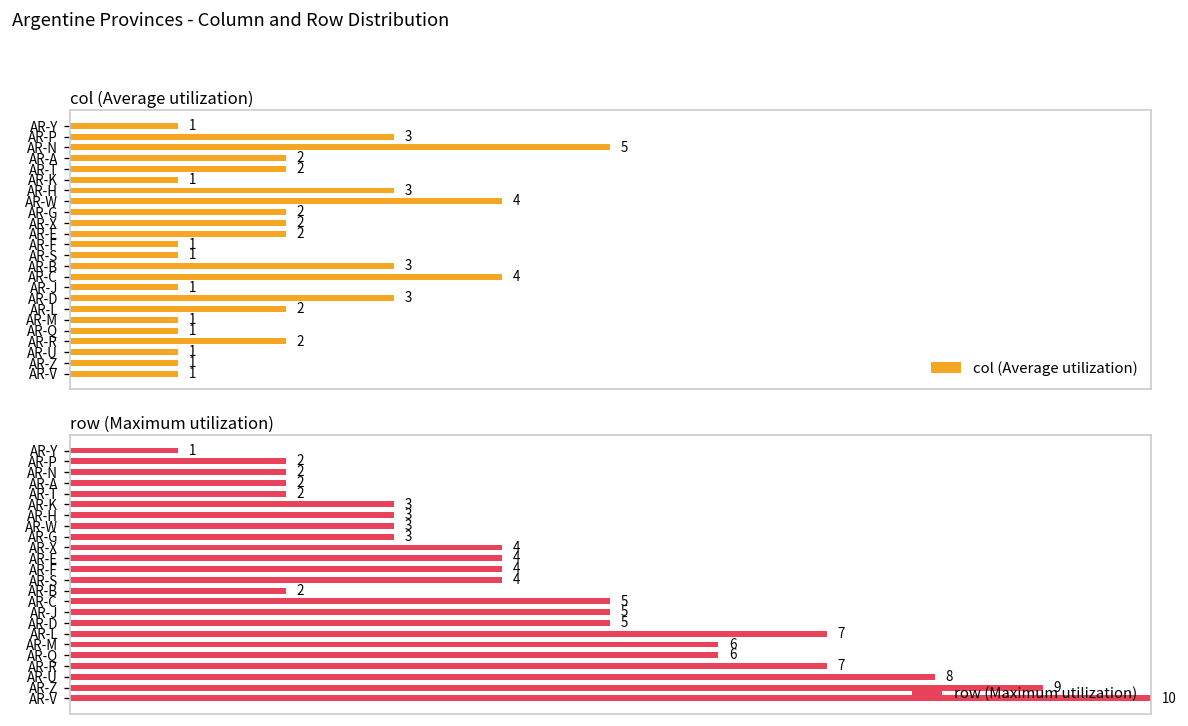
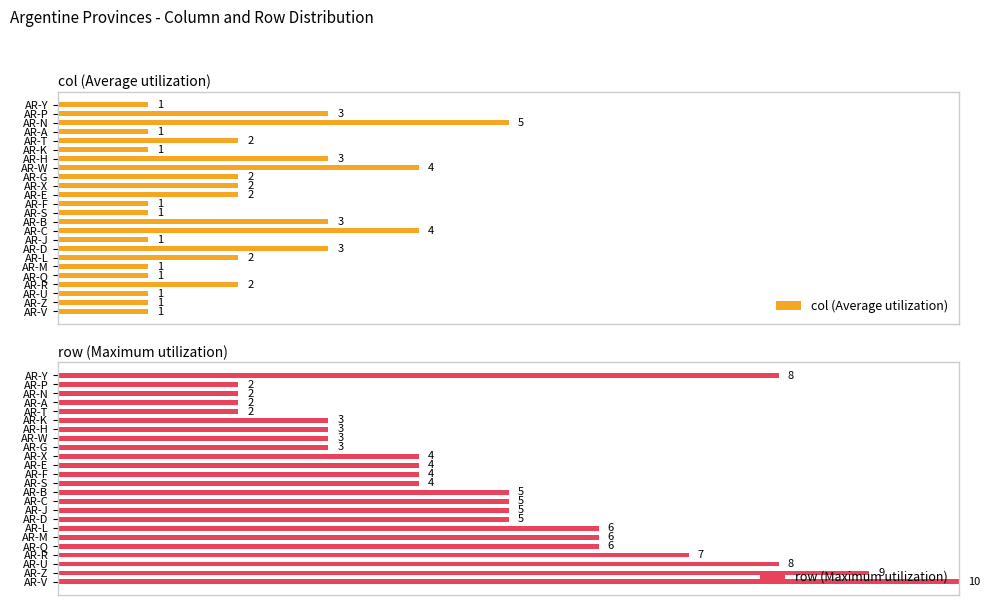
  {
    "col (Average utilization)": {
      "AR-Y": 1,
      "AR-P": 3,
      "AR-N": 5,
-     "AR-A": 2,
+     "AR-A": 1,
      "AR-T": 2,
      "AR-K": 1,
      "AR-H": 3,
      "AR-W": 4,
      "AR-G": 2,
      "AR-X": 2,
      "AR-E": 2,
      "AR-F": 1,
      "AR-S": 1,
      "AR-B": 3,
      "AR-C": 4,
      "AR-J": 1,
      "AR-D": 3,
      "AR-L": 2,
      "AR-M": 1,
      "AR-Q": 1,
      "AR-R": 2,
      "AR-U": 1,
      "AR-Z": 1,
      "AR-V": 1
    },
    "row (Maximum utilization)": {
-     "AR-Y": 1,
+     "AR-Y": 8,
      "AR-P": 2,
      "AR-N": 2,
      "AR-A": 2,
      "AR-T": 2,
      "AR-K": 3,
      "AR-H": 3,
      "AR-W": 3,
      "AR-G": 3,
      "AR-X": 4,
      "AR-E": 4,
      "AR-F": 4,
      "AR-S": 4,
-     "AR-B": 2,
+     "AR-B": 5,
      "AR-C": 5,
      "AR-J": 5,
      "AR-D": 5,
-     "AR-L": 7,
+     "AR-L": 6,
      "AR-M": 6,
      "AR-Q": 6,
      "AR-R": 7,
      "AR-U": 8,
      "AR-Z": 9,
      "AR-V": 10
    }
  }
